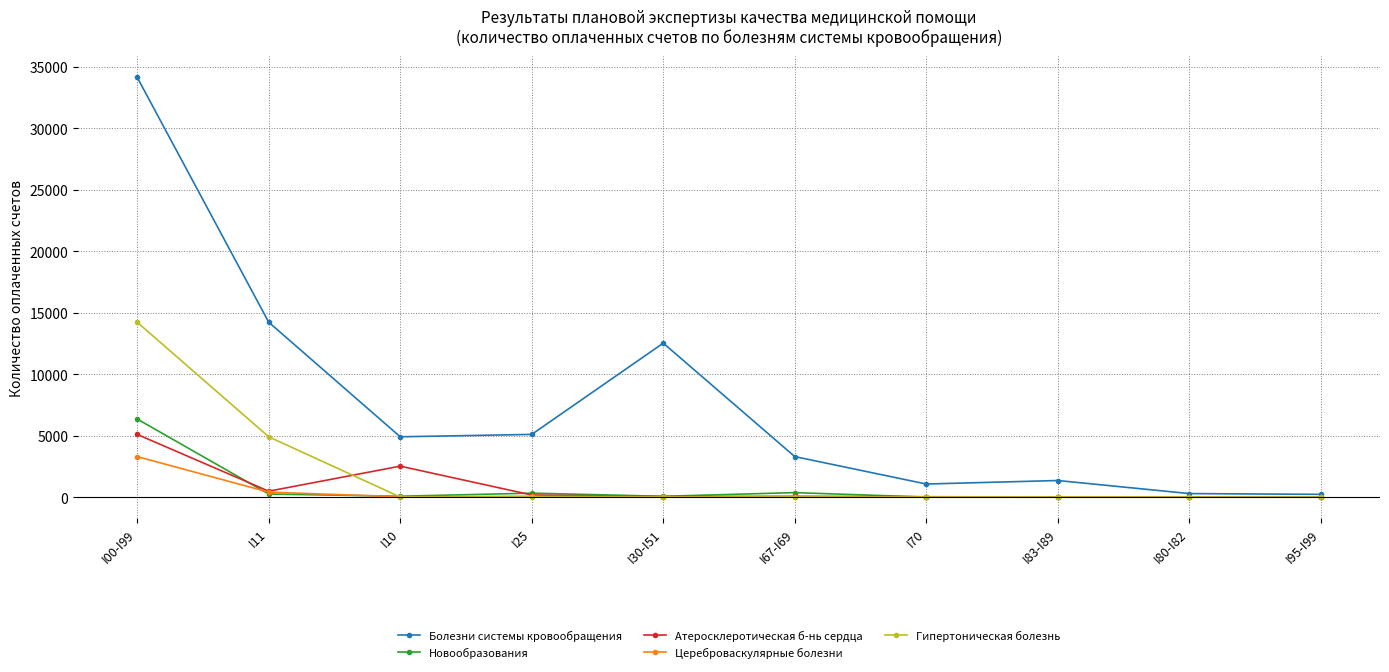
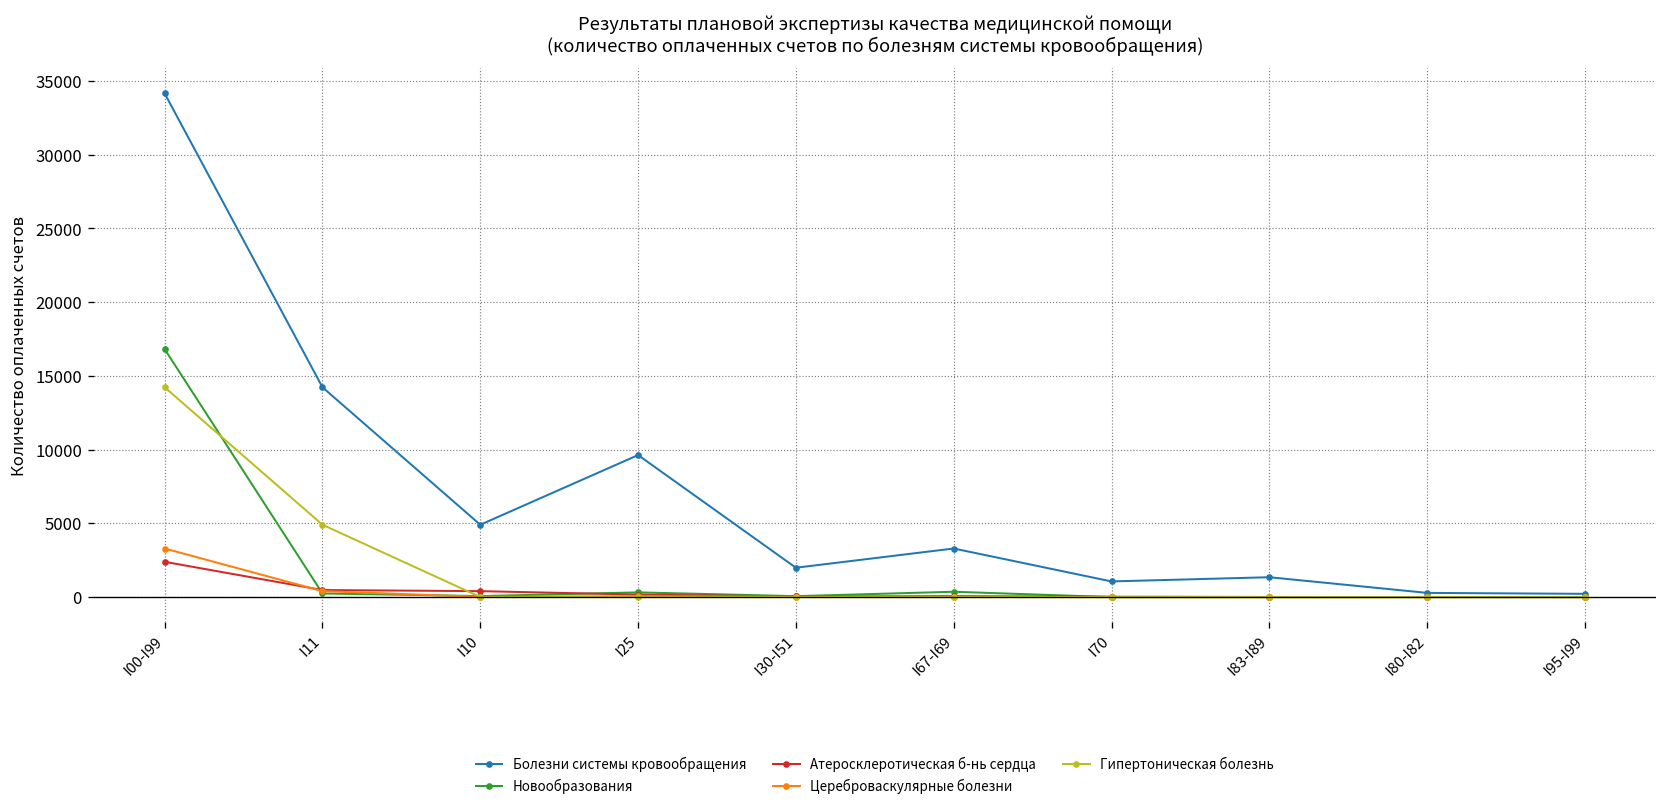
  {
    "Болезни системы кровообращения": {
      "I00-I99": 34200,
      "I11": 14200,
      "I10": 4900,
-     "I25": 5100,
-     "I30-I51": 12500,
+     "I25": 9600,
+     "I30-I51": 2000,
      "I67-I69": 3300,
      "I70": 1100,
      "I83-I89": 1300,
      "I80-I82": 300,
      "I95-I99": 200
    },
    "Новообразования": {
-     "I00-I99": 6400,
+     "I00-I99": 16800,
      "I67-I69": 400
    },
    "Атеросклеротическая б-нь сердца": {
-     "I00-I99": 5100,
-     "I10": 2500
+     "I00-I99": 2400,
+     "I10": 400
    },
    "Цереброваскулярные болезни": {
      "I00-I99": 3300
    },
    "Гипертоническая болезнь": {
      "I00-I99": 14200,
      "I11": 4900
    }
  }
